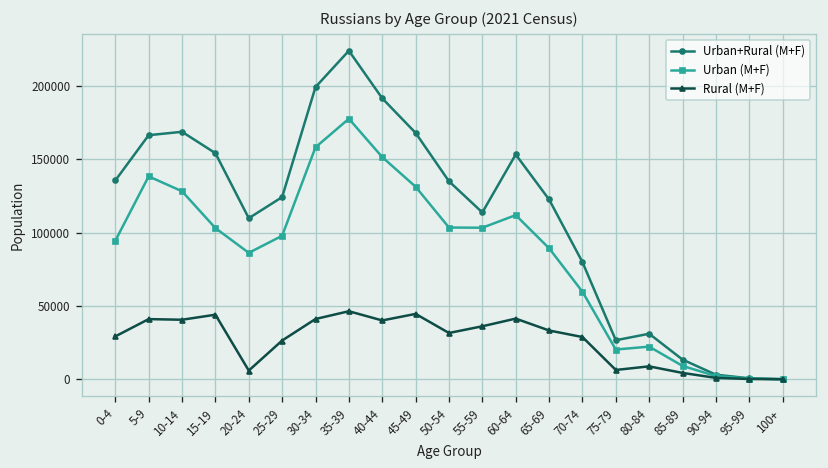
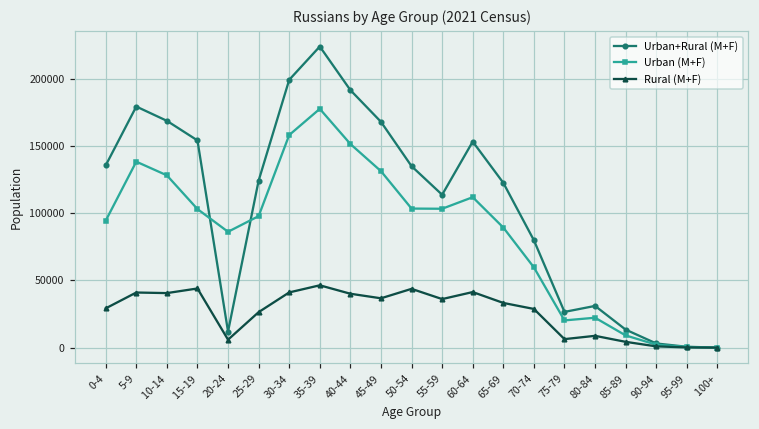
  {
    "Urban+Rural (M+F)": {
      "0-4": 136000,
-     "5-9": 166000,
+     "5-9": 179000,
      "10-14": 169000,
      "15-19": 154000,
-     "20-24": 110000,
+     "20-24": 12000,
      "25-29": 124000,
      "30-34": 199000,
      "35-39": 224000,
      "40-44": 192000,
      "45-49": 168000,
      "50-54": 135000,
      "55-59": 114000,
      "60-64": 153000,
      "65-69": 123000,
      "70-74": 80000,
      "75-79": 27000,
      "80-84": 31000,
      "85-89": 13000
    },
    "Urban (M+F)": {
      "0-4": 94000,
      "5-9": 138000,
      "10-14": 128000,
      "15-19": 103000,
      "20-24": 86000,
      "25-29": 98000,
      "30-34": 158000,
      "35-39": 178000,
      "40-44": 151000,
      "45-49": 131000,
      "50-54": 103000,
      "55-59": 103000,
      "60-64": 112000,
      "65-69": 89000,
      "70-74": 60000,
      "75-79": 20000,
      "80-84": 22000,
      "85-89": 9000
    },
    "Rural (M+F)": {
      "0-4": 29000,
      "5-9": 41000,
      "10-14": 41000,
      "15-19": 44000,
      "20-24": 6000,
      "25-29": 26000,
      "30-34": 41000,
      "35-39": 46000,
      "40-44": 40000,
-     "45-49": 45000,
-     "50-54": 32000,
+     "45-49": 37000,
+     "50-54": 44000,
      "55-59": 36000,
      "60-64": 41000,
      "65-69": 33000,
      "70-74": 29000,
      "75-79": 6000,
      "80-84": 9000,
      "85-89": 4000
    }
  }
